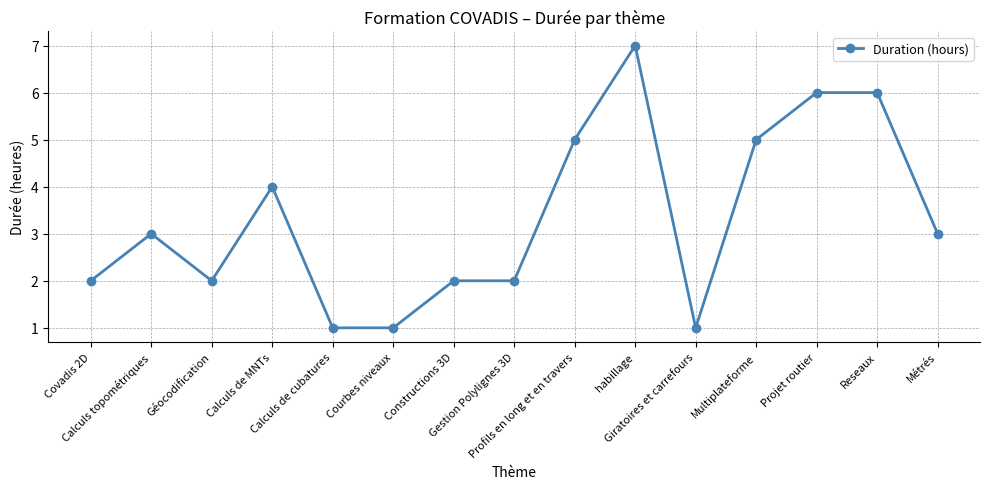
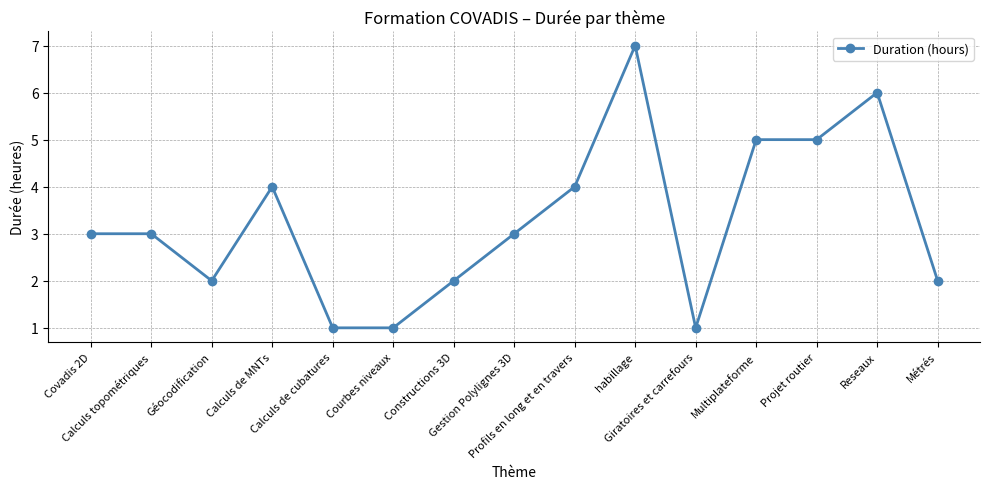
  {
-   "Covadis 2D": 2,
+   "Covadis 2D": 3,
    "Calculs topométriques": 3,
    "Géocodification": 2,
    "Calculs de MNTs": 4,
    "Calculs de cubatures": 1,
    "Courbes niveaux": 1,
    "Constructions 3D": 2,
-   "Gestion Polylignes 3D": 2,
-   "Profils en long et en travers": 5,
+   "Gestion Polylignes 3D": 3,
+   "Profils en long et en travers": 4,
    "habillage": 7,
    "Giratoires et carrefours": 1,
    "Multiplateforme": 5,
-   "Projet routier": 6,
+   "Projet routier": 5,
    "Reseaux": 6,
-   "Métrés": 3
+   "Métrés": 2
  }
